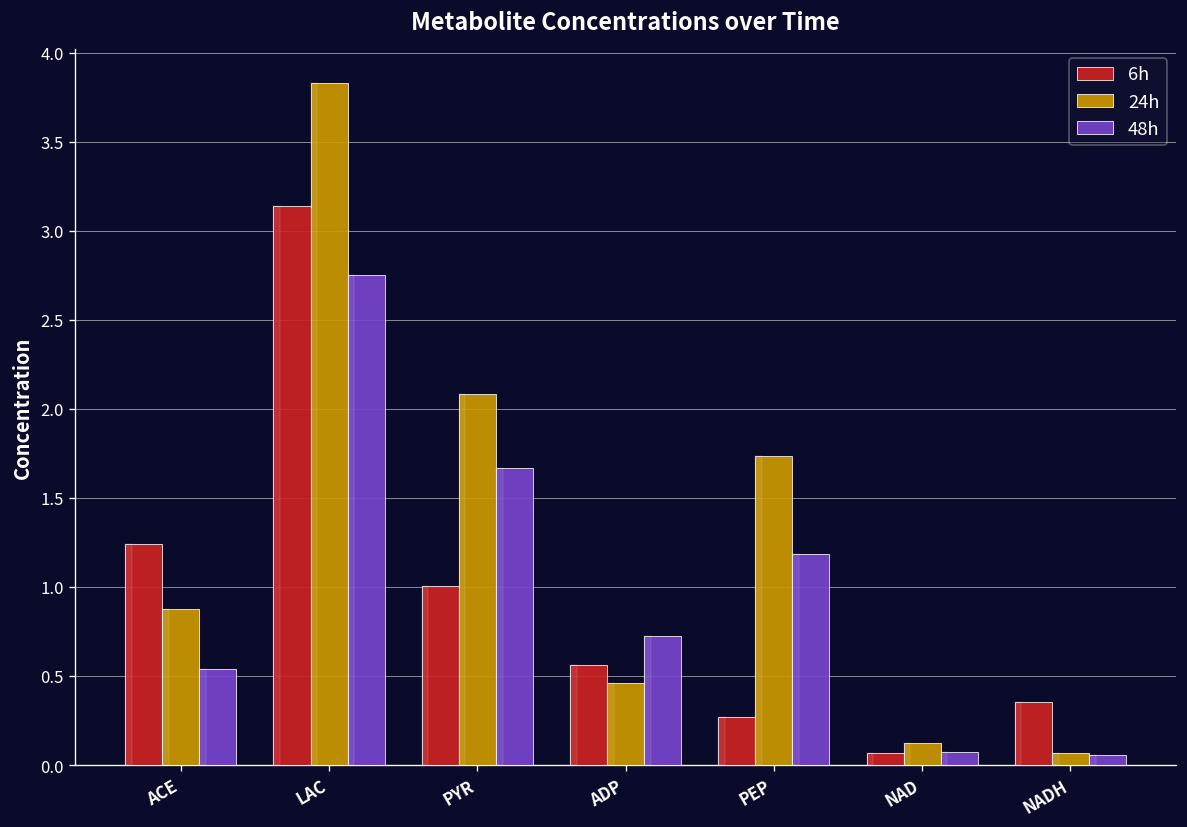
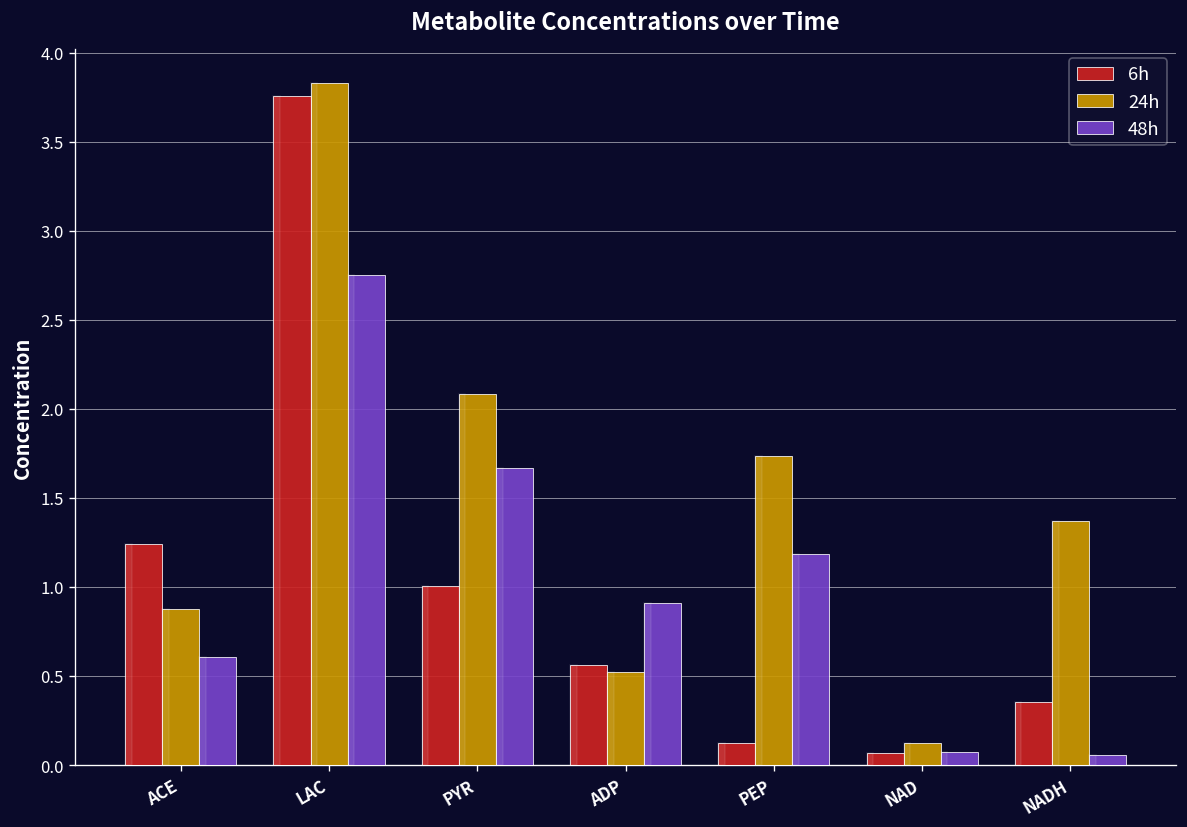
  {
    "6h": {
      "ACE": 1.24,
-     "LAC": 3.14,
+     "LAC": 3.76,
      "PYR": 1.00,
      "ADP": 0.56,
-     "PEP": 0.27,
+     "PEP": 0.12,
      "NAD": 0.07,
      "NADH": 0.35
    },
    "24h": {
      "ACE": 0.87,
      "LAC": 3.83,
      "PYR": 2.08,
-     "ADP": 0.46,
+     "ADP": 0.52,
      "PEP": 1.74,
      "NAD": 0.12,
-     "NADH": 0.07
+     "NADH": 1.37
    },
    "48h": {
-     "ACE": 0.54,
+     "ACE": 0.61,
      "LAC": 2.75,
      "PYR": 1.67,
-     "ADP": 0.72,
+     "ADP": 0.91,
      "PEP": 1.19,
      "NAD": 0.07,
      "NADH": 0.06
    }
  }
